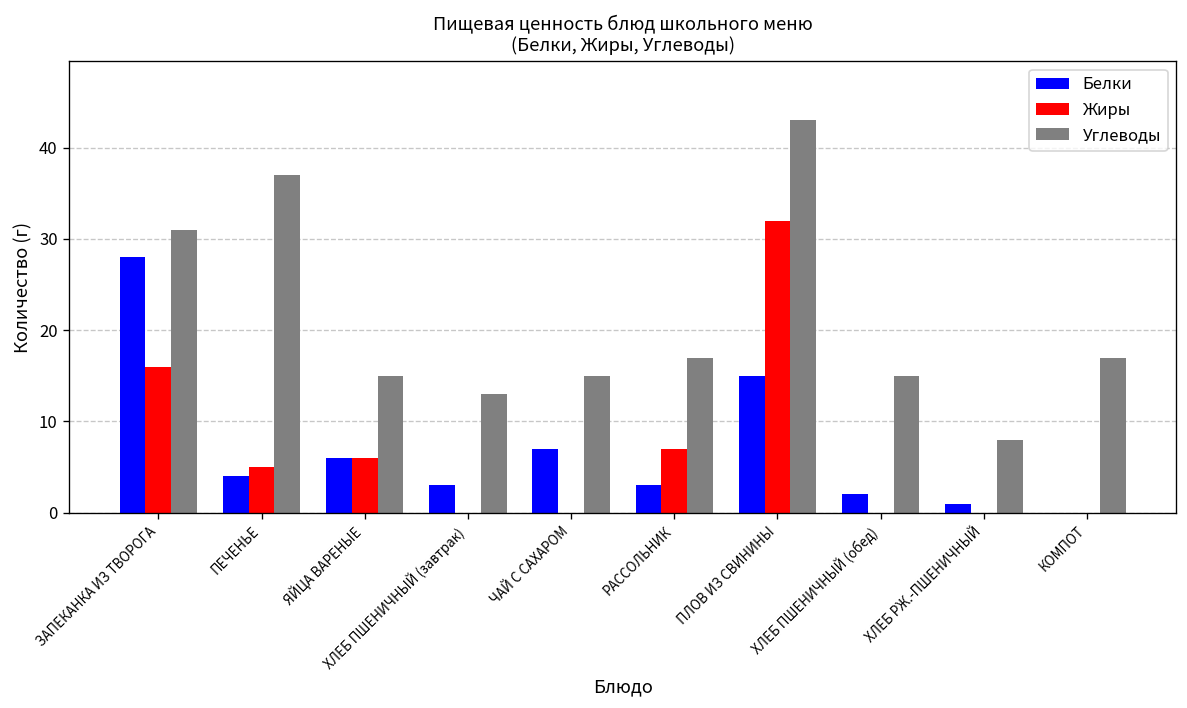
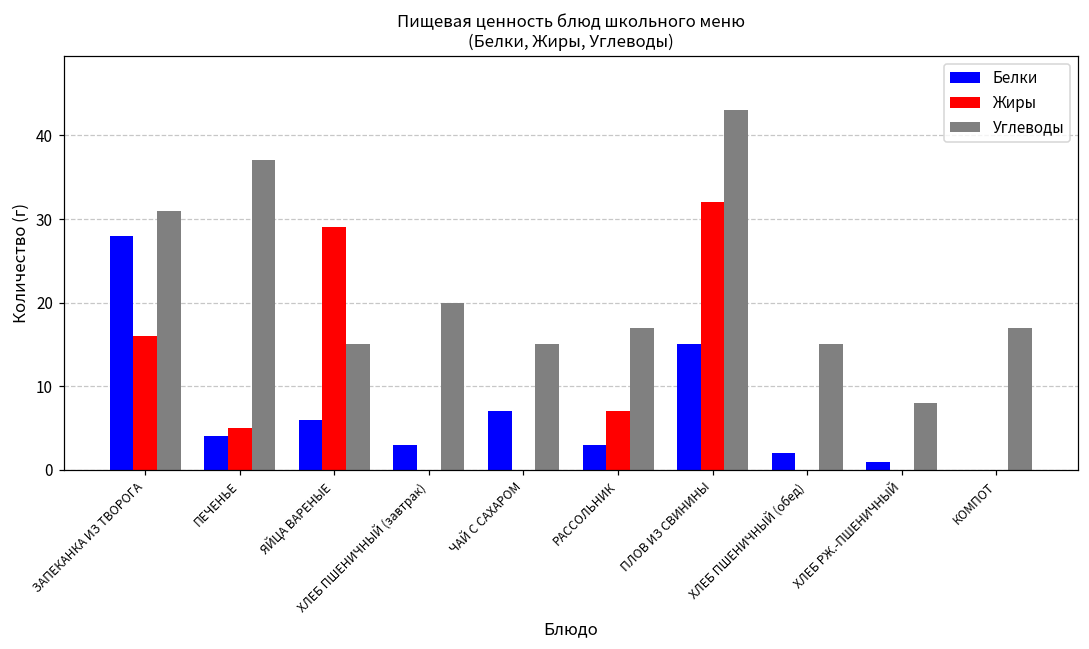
  {
    "Белки": {
      "ЗАПЕКАНКА ИЗ ТВОРОГА": 28,
      "ПЕЧЕНЬЕ": 4,
      "ЯЙЦА ВАРЕНЫЕ": 6,
      "ХЛЕБ ПШЕНИЧНЫЙ (завтрак)": 3,
      "ЧАЙ С САХАРОМ": 7,
      "РАССОЛЬНИК": 3,
      "ПЛОВ ИЗ СВИНИНЫ": 15,
      "ХЛЕБ ПШЕНИЧНЫЙ (обед)": 2,
      "ХЛЕБ РЖ.-ПШЕНИЧНЫЙ": 1,
      "КОМПОТ": 0
    },
    "Жиры": {
      "ЗАПЕКАНКА ИЗ ТВОРОГА": 16,
      "ПЕЧЕНЬЕ": 5,
-     "ЯЙЦА ВАРЕНЫЕ": 6,
+     "ЯЙЦА ВАРЕНЫЕ": 29,
      "ХЛЕБ ПШЕНИЧНЫЙ (завтрак)": 0,
      "ЧАЙ С САХАРОМ": 0,
      "РАССОЛЬНИК": 7,
      "ПЛОВ ИЗ СВИНИНЫ": 32,
      "ХЛЕБ ПШЕНИЧНЫЙ (обед)": 0,
      "ХЛЕБ РЖ.-ПШЕНИЧНЫЙ": 0,
      "КОМПОТ": 0
    },
    "Углеводы": {
      "ЗАПЕКАНКА ИЗ ТВОРОГА": 31,
      "ПЕЧЕНЬЕ": 37,
      "ЯЙЦА ВАРЕНЫЕ": 15,
-     "ХЛЕБ ПШЕНИЧНЫЙ (завтрак)": 13,
+     "ХЛЕБ ПШЕНИЧНЫЙ (завтрак)": 20,
      "ЧАЙ С САХАРОМ": 15,
      "РАССОЛЬНИК": 17,
      "ПЛОВ ИЗ СВИНИНЫ": 43,
      "ХЛЕБ ПШЕНИЧНЫЙ (обед)": 15,
      "ХЛЕБ РЖ.-ПШЕНИЧНЫЙ": 8,
      "КОМПОТ": 17
    }
  }
